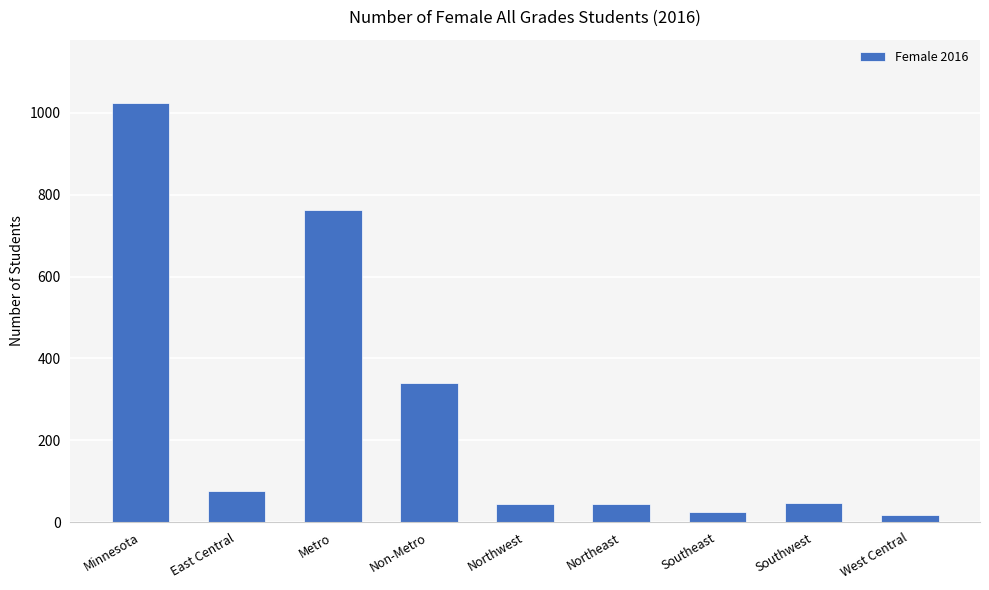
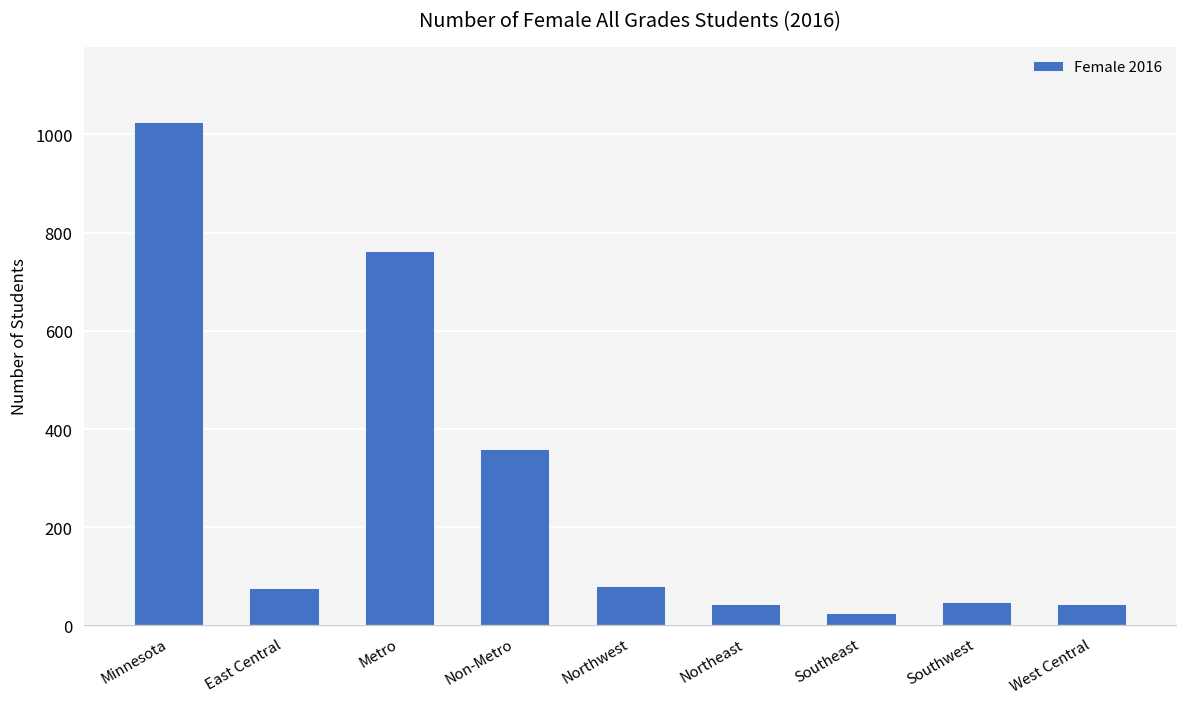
  {
    "Minnesota": 1030,
    "East Central": 80,
    "Metro": 760,
-   "Non-Metro": 340,
-   "Northwest": 40,
+   "Non-Metro": 360,
+   "Northwest": 80,
    "Northeast": 40,
    "Southeast": 30,
    "Southwest": 50,
-   "West Central": 20
+   "West Central": 40
  }
